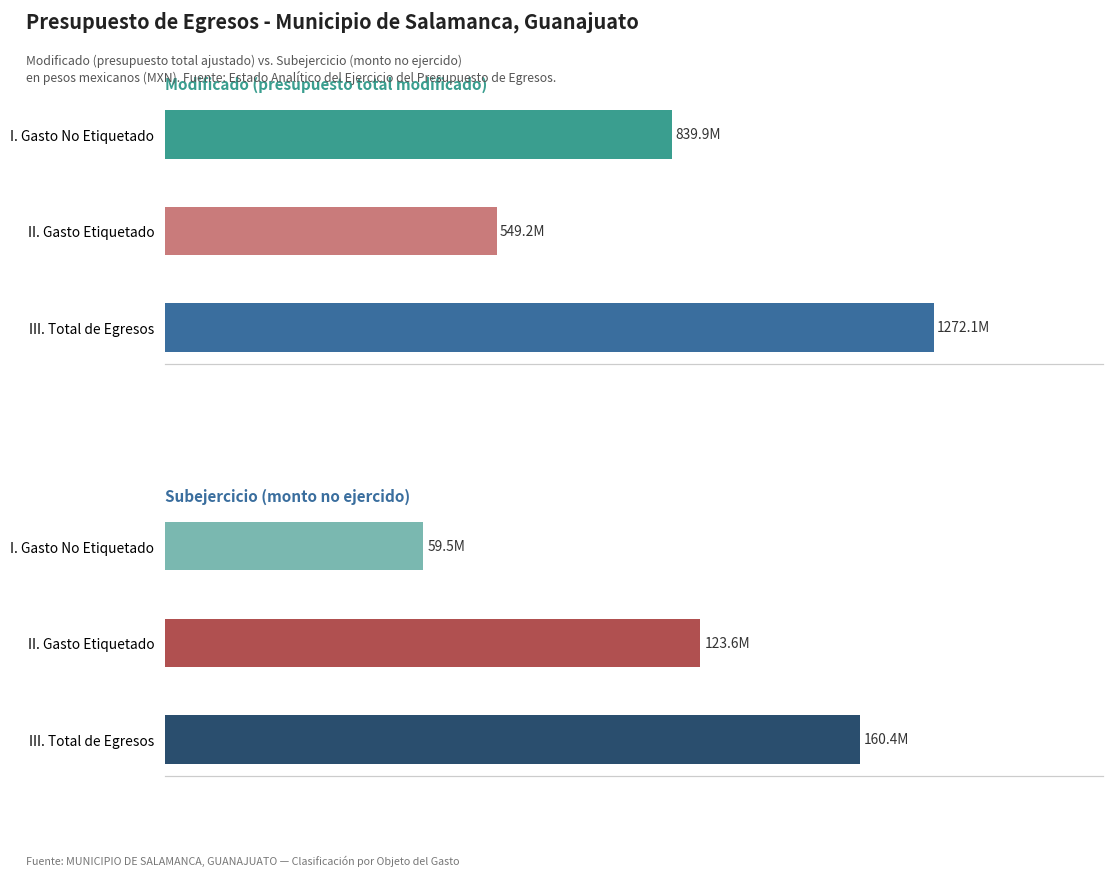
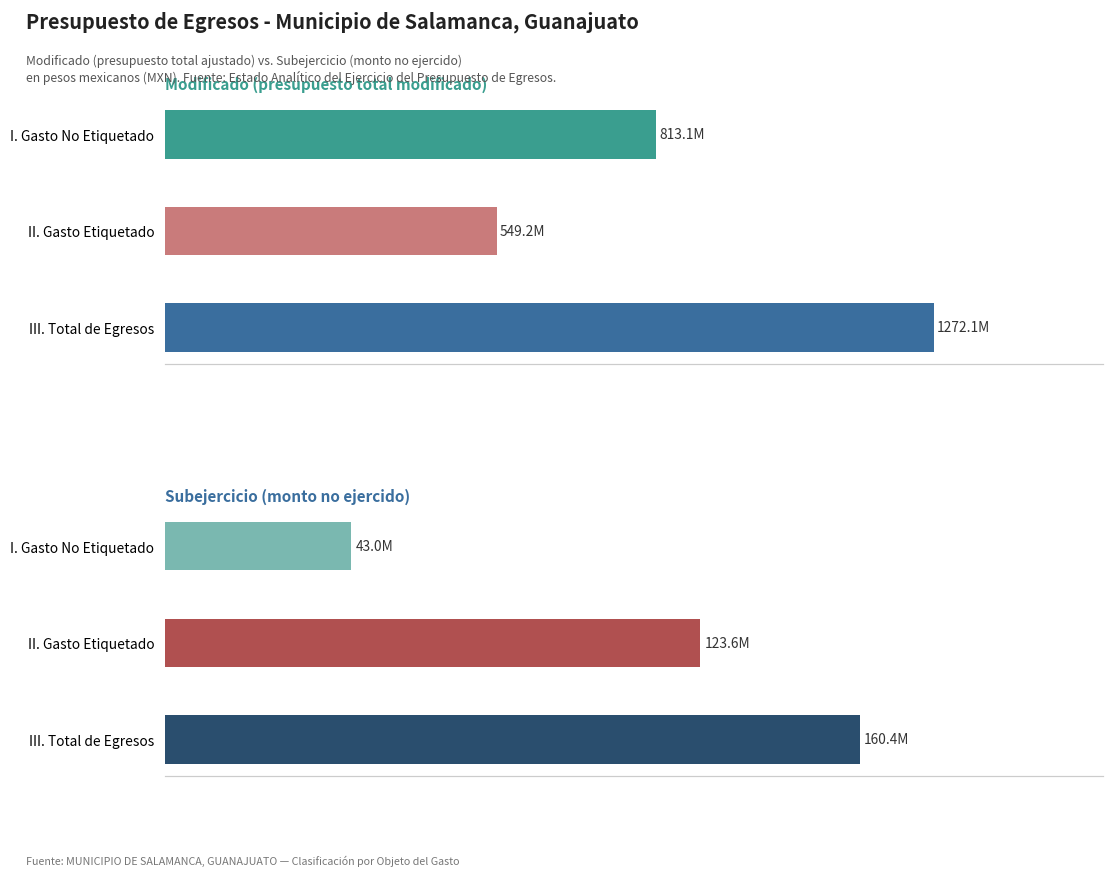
  {
    "Modificado (presupuesto total modificado)": {
-     "I. Gasto No Etiquetado": "839.9M",
+     "I. Gasto No Etiquetado": "813.1M",
      "II. Gasto Etiquetado": "549.2M",
      "III. Total de Egresos": "1272.1M"
    },
    "Subejercicio (monto no ejercido)": {
-     "I. Gasto No Etiquetado": "59.5M",
+     "I. Gasto No Etiquetado": "43.0M",
      "II. Gasto Etiquetado": "123.6M",
      "III. Total de Egresos": "160.4M"
    }
  }
